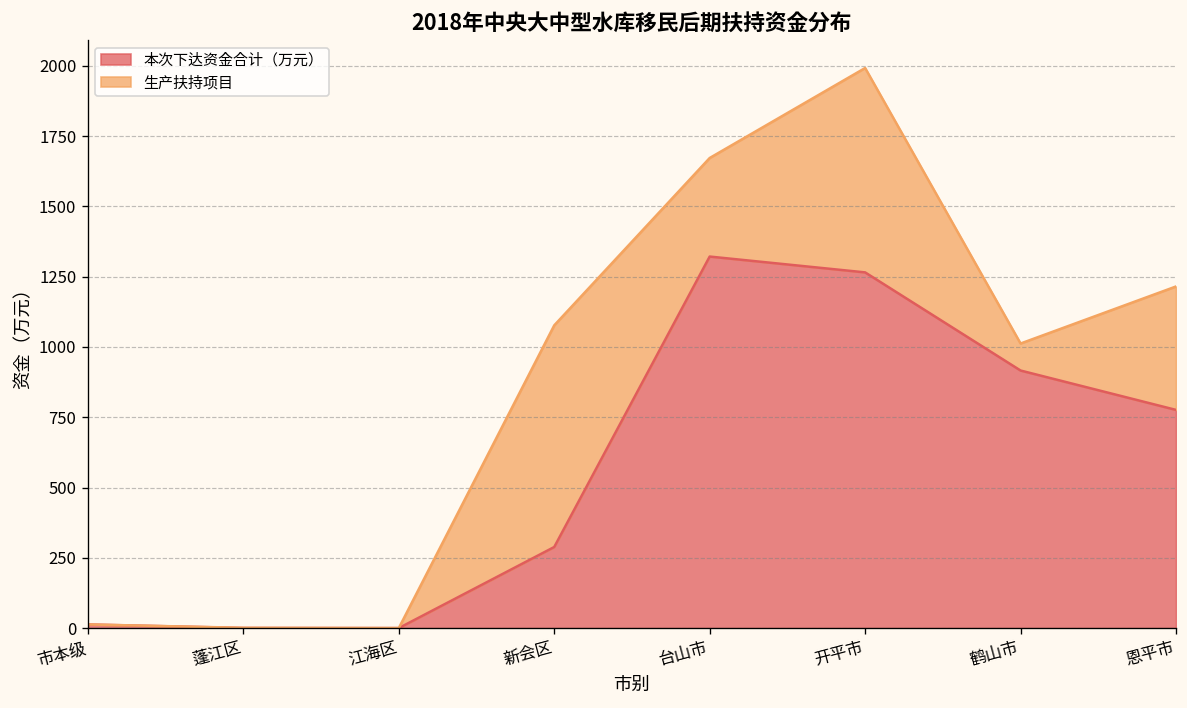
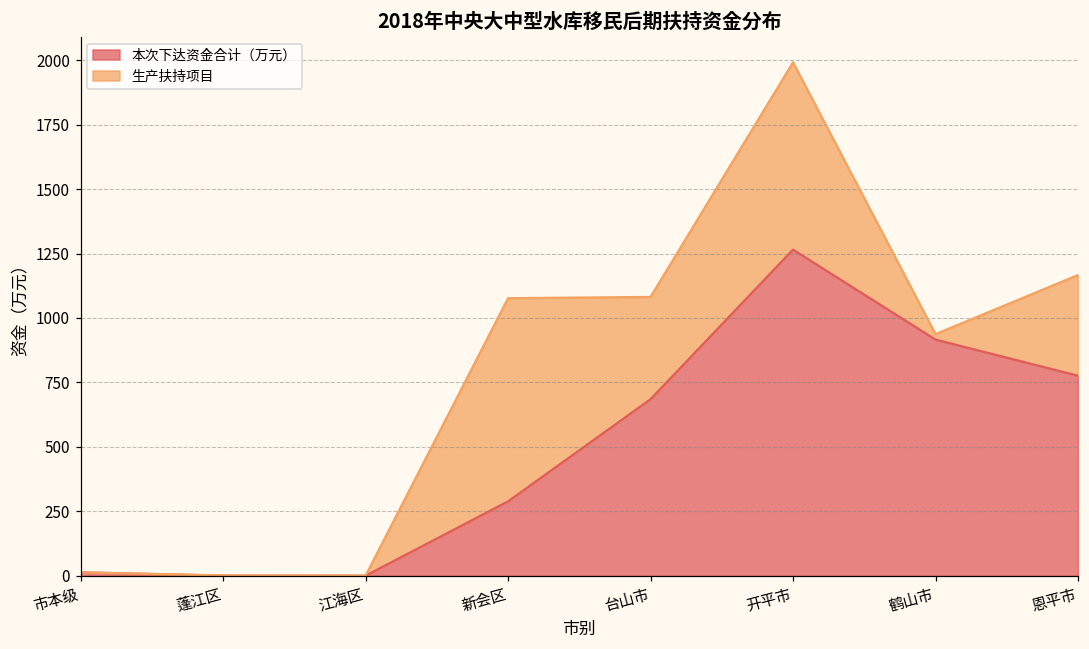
  {
    "本次下达资金合计（万元）": {
      "新会区": 290,
-     "台山市": 1320,
+     "台山市": 680,
      "开平市": 1270,
      "鹤山市": 920,
      "恩平市": 780
    },
    "生产扶持项目": {
      "新会区": 790,
-     "台山市": 350,
+     "台山市": 400,
      "开平市": 730,
-     "鹤山市": 100,
-     "恩平市": 440
+     "鹤山市": 20,
+     "恩平市": 390
    }
  }
